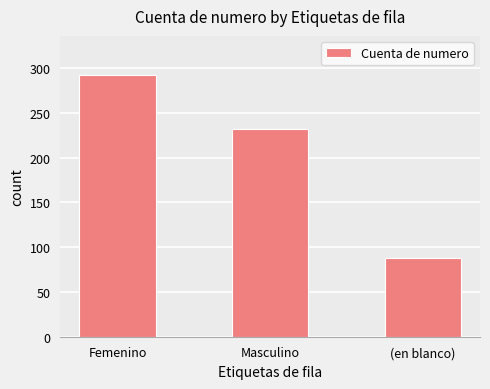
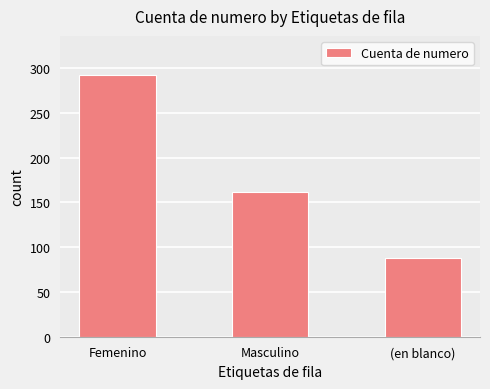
  {
    "Femenino": 290,
-   "Masculino": 230,
+   "Masculino": 160,
    "(en blanco)": 90
  }
